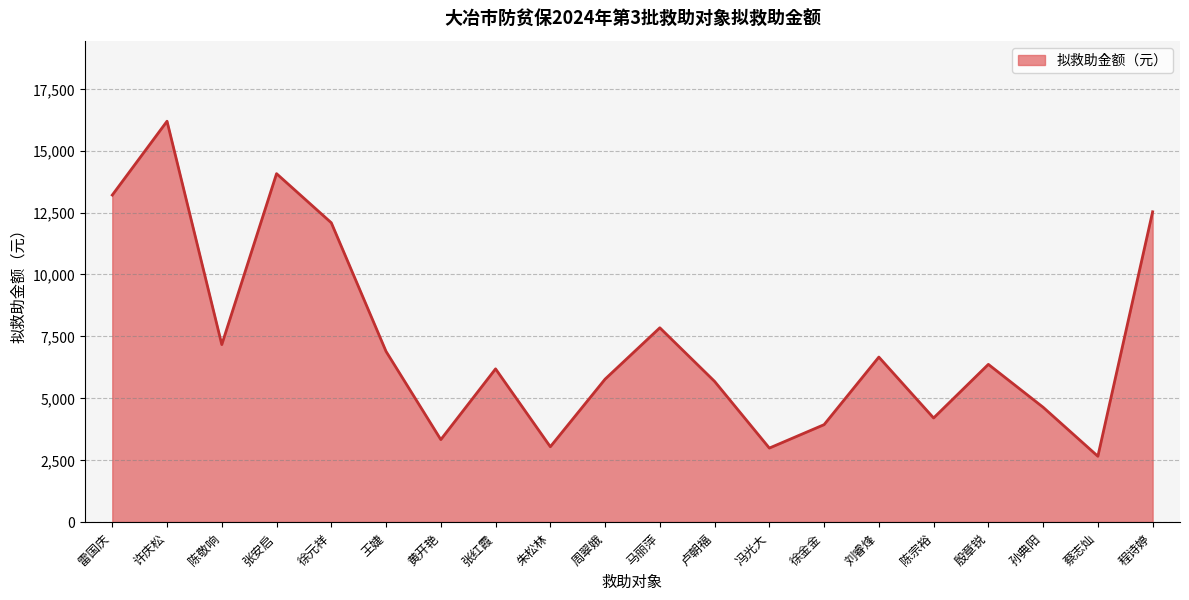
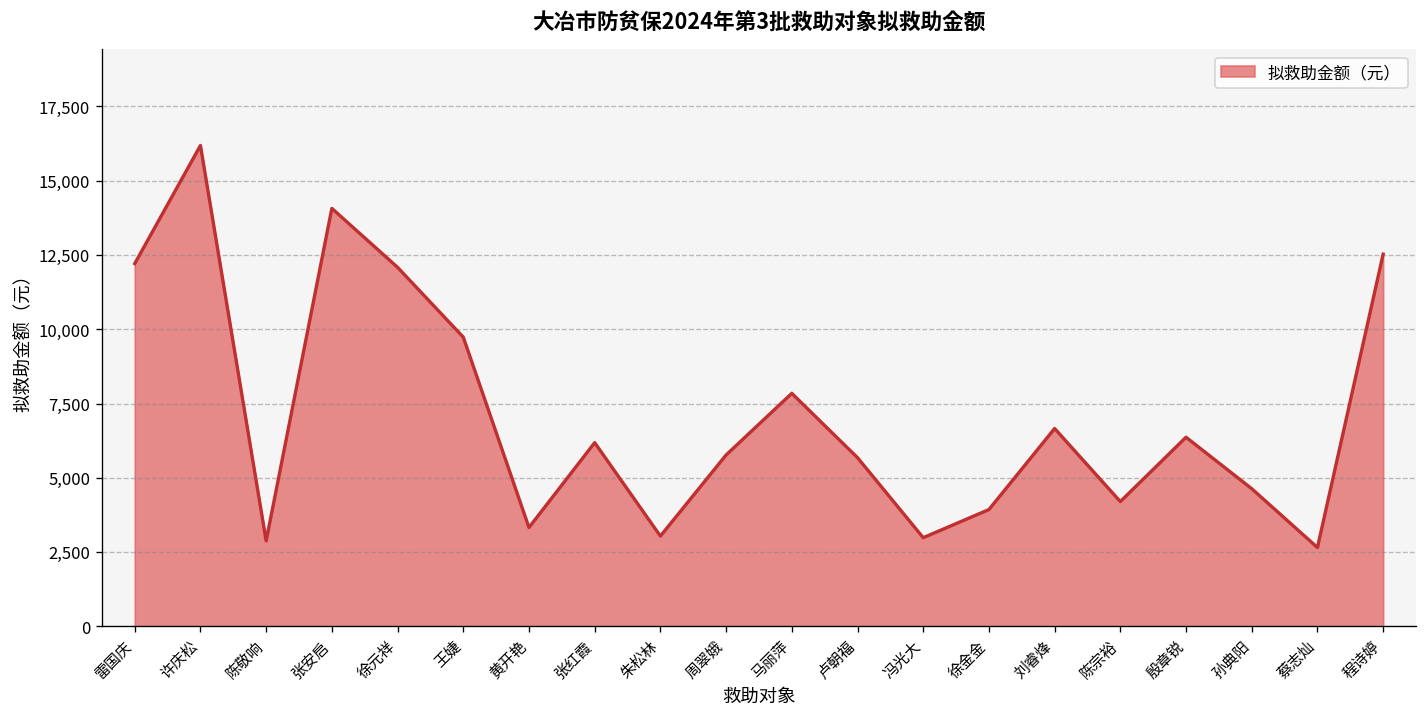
  {
-   "雷国庆": "13,200",
+   "雷国庆": "12,200",
    "许庆松": "16,200",
-   "陈敬响": "7,200",
+   "陈敬响": "2,900",
    "张安启": "14,100",
    "徐元祥": "12,100",
-   "王婕": "6,900",
+   "王婕": "9,700",
    "黄开艳": "3,300",
    "张红霞": "6,200",
    "朱松林": "3,000",
    "周翠娥": "5,800",
    "马丽萍": "7,800",
    "卢朝福": "5,700",
    "冯光大": "3,000",
    "徐金金": "3,900",
    "刘睿烽": "6,700",
    "陈宗裕": "4,200",
    "殷章锐": "6,400",
    "孙典阳": "4,600",
    "蔡志灿": "2,700",
    "程诗婷": "12,500"
  }
